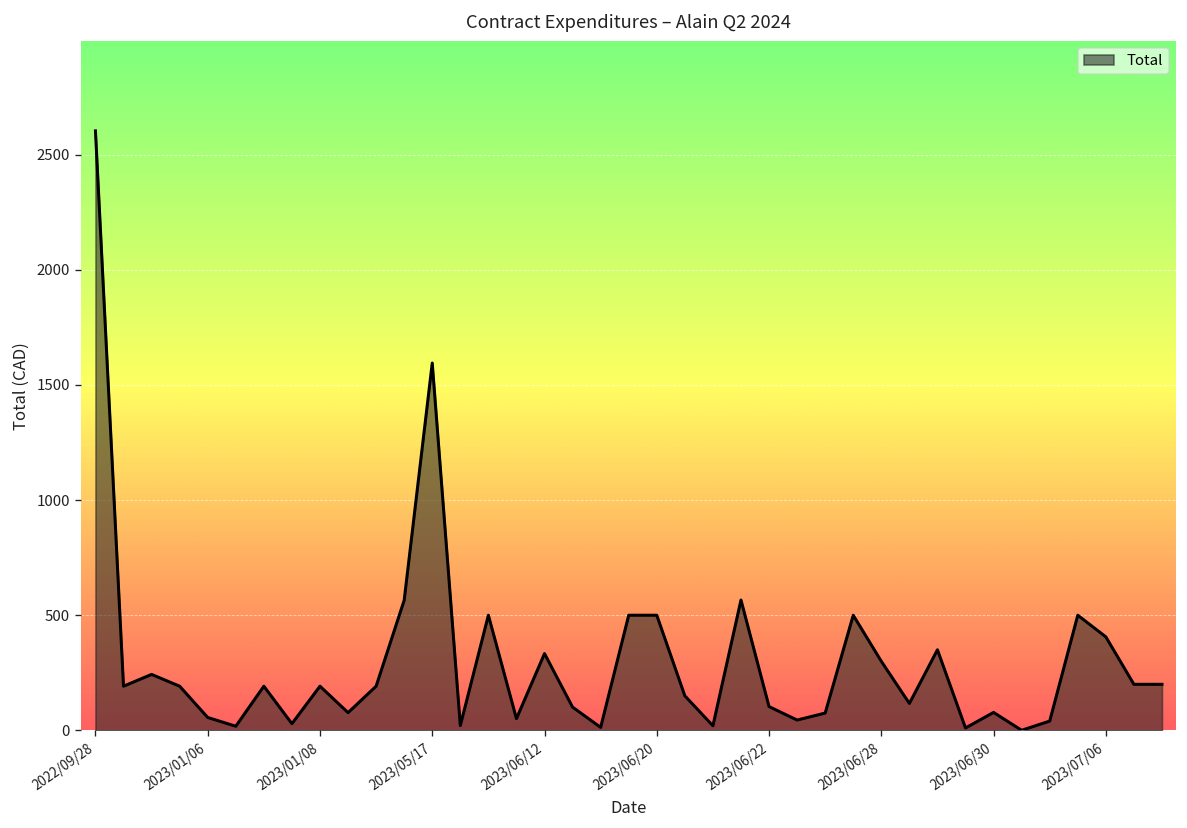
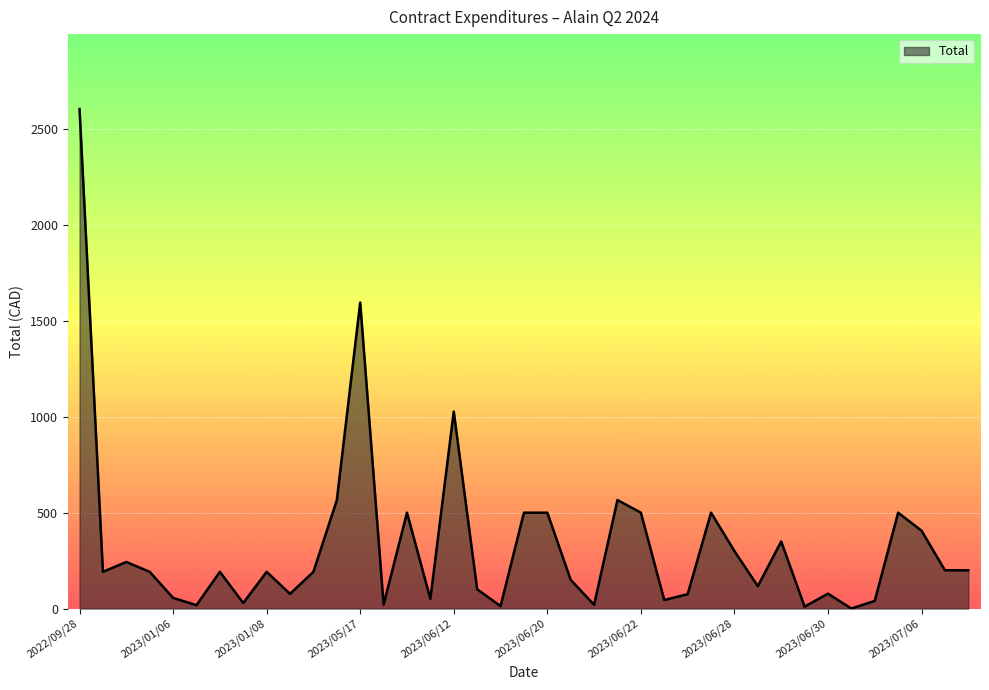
  {
    "2022/09/28": 2600,
    "2023/05/17": 1600,
-   "2023/06/12": 330,
-   "2023/06/22": 100,
+   "2023/06/12": 1030,
+   "2023/06/22": 500,
    "2023/07/06": 410
  }
